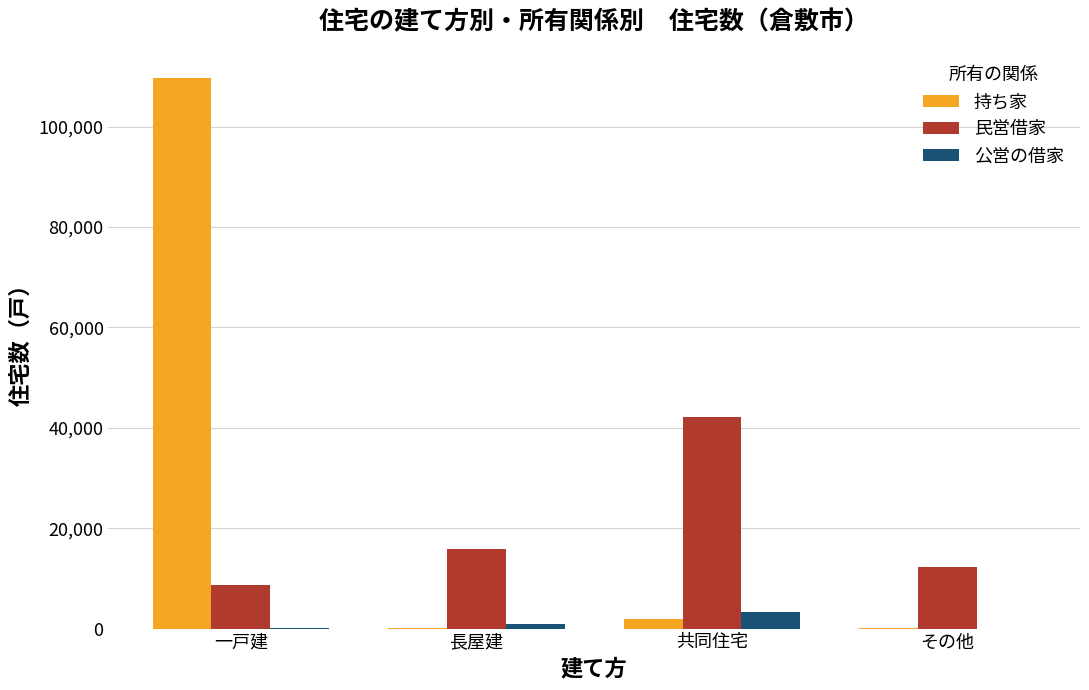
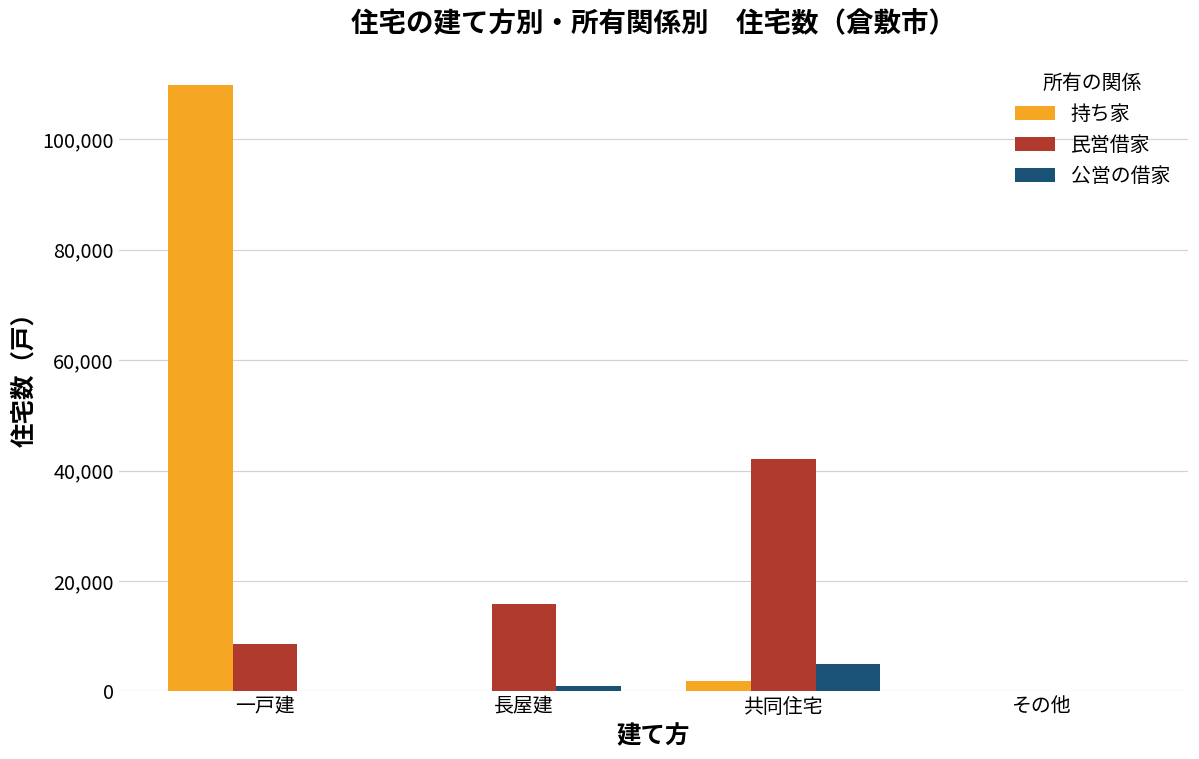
  {
    "持ち家": {
      "一戸建": "110,000",
      "共同住宅": "2,000"
    },
    "民営借家": {
      "一戸建": "9,000",
      "長屋建": "16,000",
      "共同住宅": "42,000",
-     "その他": "12,000"
+     "その他": "0"
    },
    "公営の借家": {
      "長屋建": "1,000",
-     "共同住宅": "3,000",
+     "共同住宅": "5,000",
      "その他": "0"
    }
  }
